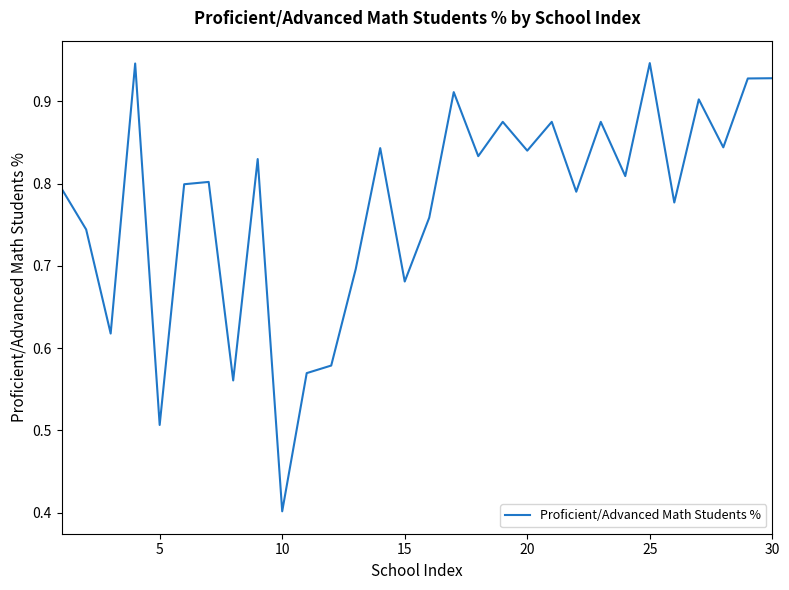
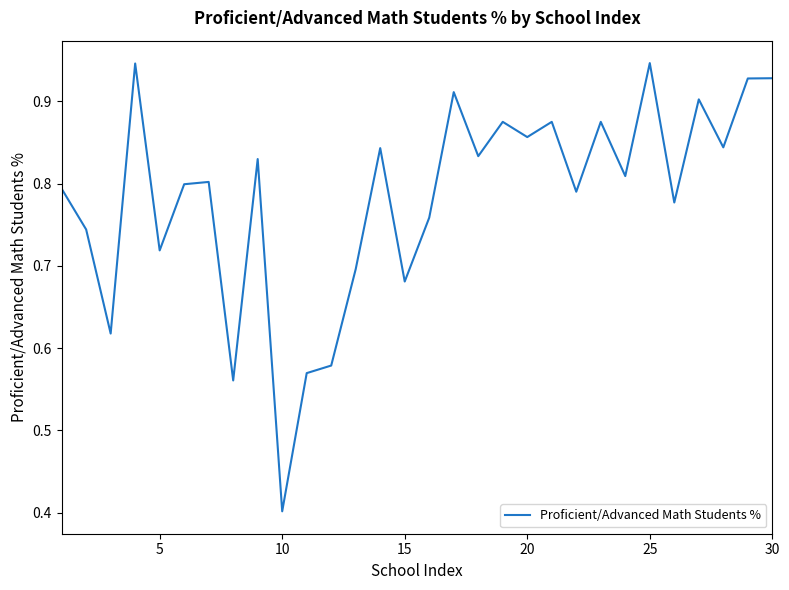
  {
-   "5": 0.51,
+   "5": 0.72,
    "10": 0.40,
    "15": 0.68,
-   "20": 0.84,
+   "20": 0.86,
    "25": 0.95,
    "30": 0.93
  }
